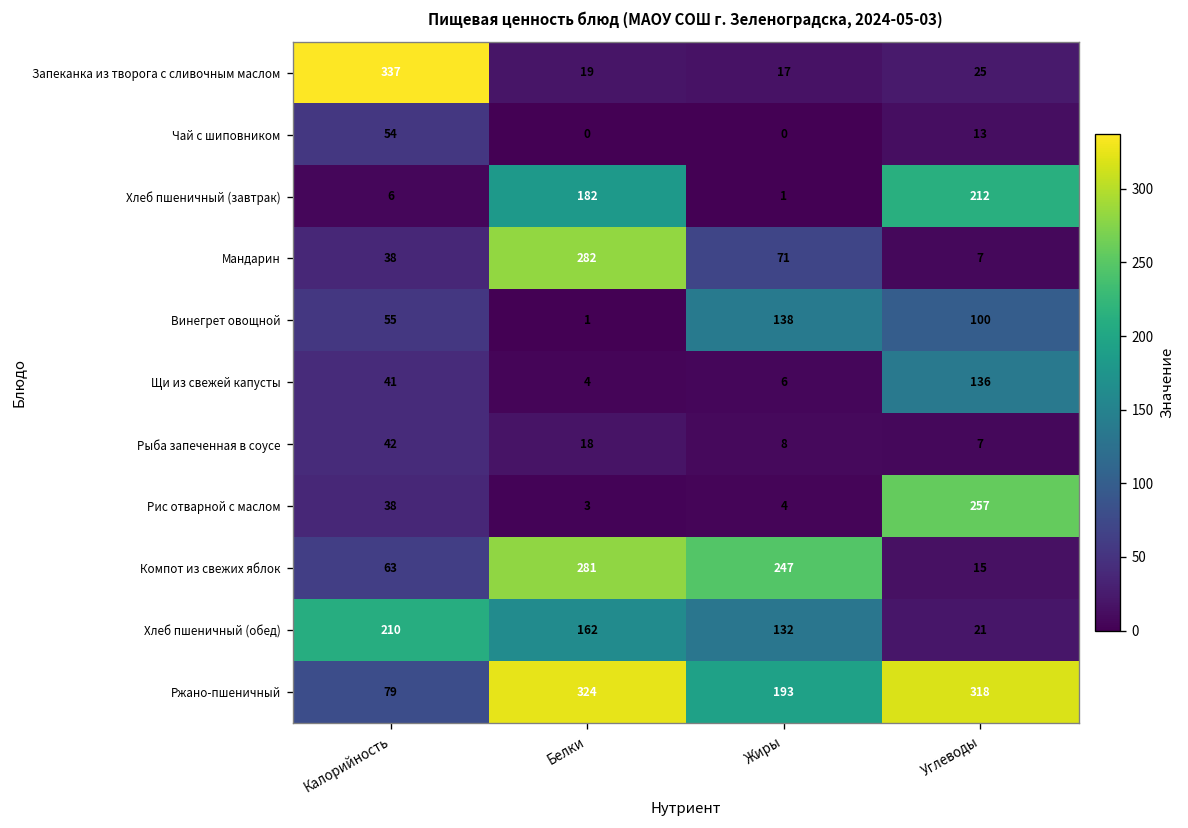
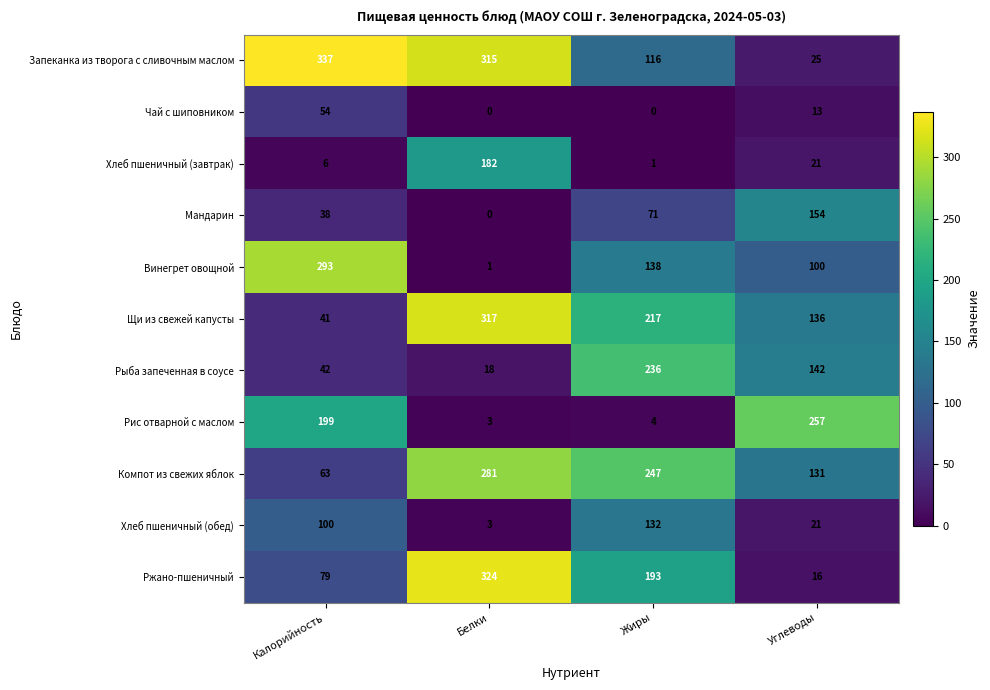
  {
    "Запеканка из творога с сливочным маслом": {
      "Калорийность": 337,
-     "Белки": 19,
-     "Жиры": 17,
+     "Белки": 315,
+     "Жиры": 116,
      "Углеводы": 25
    },
    "Чай с шиповником": {
      "Калорийность": 54,
      "Белки": 0,
      "Жиры": 0,
      "Углеводы": 13
    },
    "Хлеб пшеничный (завтрак)": {
      "Калорийность": 6,
      "Белки": 182,
      "Жиры": 1,
-     "Углеводы": 212
+     "Углеводы": 21
    },
    "Мандарин": {
      "Калорийность": 38,
-     "Белки": 282,
+     "Белки": 0,
      "Жиры": 71,
-     "Углеводы": 7
+     "Углеводы": 154
    },
    "Винегрет овощной": {
-     "Калорийность": 55,
+     "Калорийность": 293,
      "Белки": 1,
      "Жиры": 138,
      "Углеводы": 100
    },
    "Щи из свежей капусты": {
      "Калорийность": 41,
-     "Белки": 4,
-     "Жиры": 6,
+     "Белки": 317,
+     "Жиры": 217,
      "Углеводы": 136
    },
    "Рыба запеченная в соусе": {
      "Калорийность": 42,
      "Белки": 18,
-     "Жиры": 8,
-     "Углеводы": 7
+     "Жиры": 236,
+     "Углеводы": 142
    },
    "Рис отварной с маслом": {
-     "Калорийность": 38,
+     "Калорийность": 199,
      "Белки": 3,
      "Жиры": 4,
      "Углеводы": 257
    },
    "Компот из свежих яблок": {
      "Калорийность": 63,
      "Белки": 281,
      "Жиры": 247,
-     "Углеводы": 15
+     "Углеводы": 131
    },
    "Хлеб пшеничный (обед)": {
-     "Калорийность": 210,
-     "Белки": 162,
+     "Калорийность": 100,
+     "Белки": 3,
      "Жиры": 132,
      "Углеводы": 21
    },
    "Ржано-пшеничный": {
      "Калорийность": 79,
      "Белки": 324,
      "Жиры": 193,
-     "Углеводы": 318
+     "Углеводы": 16
    }
  }
